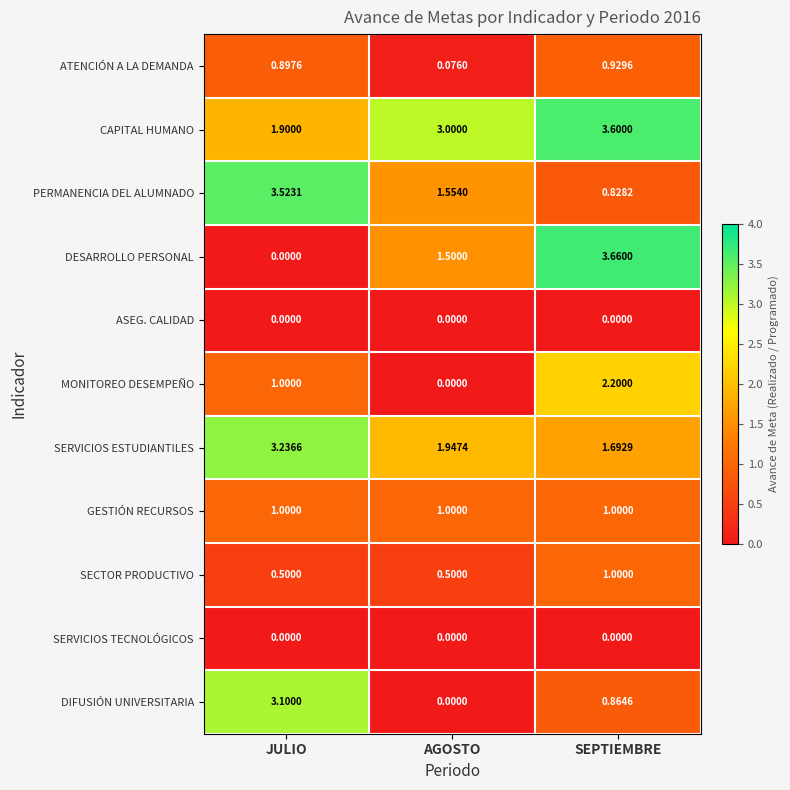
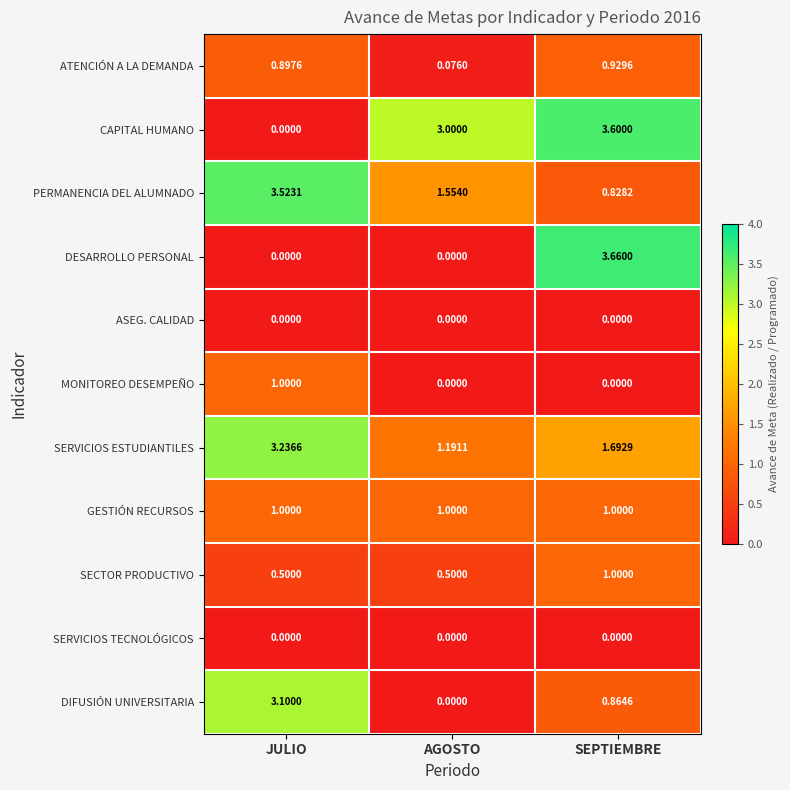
  {
    "ATENCIÓN A LA DEMANDA": {
      "JULIO": 0.8976,
      "AGOSTO": 0.0760,
      "SEPTIEMBRE": 0.9296
    },
    "CAPITAL HUMANO": {
-     "JULIO": 1.9000,
+     "JULIO": 0.0000,
      "AGOSTO": 3.0000,
      "SEPTIEMBRE": 3.6000
    },
    "PERMANENCIA DEL ALUMNADO": {
      "JULIO": 3.5231,
      "AGOSTO": 1.5540,
      "SEPTIEMBRE": 0.8282
    },
    "DESARROLLO PERSONAL": {
      "JULIO": 0.0000,
-     "AGOSTO": 1.5000,
+     "AGOSTO": 0.0000,
      "SEPTIEMBRE": 3.6600
    },
    "ASEG. CALIDAD": {
      "JULIO": 0.0000,
      "AGOSTO": 0.0000,
      "SEPTIEMBRE": 0.0000
    },
    "MONITOREO DESEMPEÑO": {
      "JULIO": 1.0000,
      "AGOSTO": 0.0000,
-     "SEPTIEMBRE": 2.2000
+     "SEPTIEMBRE": 0.0000
    },
    "SERVICIOS ESTUDIANTILES": {
      "JULIO": 3.2366,
-     "AGOSTO": 1.9474,
+     "AGOSTO": 1.1911,
      "SEPTIEMBRE": 1.6929
    },
    "GESTIÓN RECURSOS": {
      "JULIO": 1.0000,
      "AGOSTO": 1.0000,
      "SEPTIEMBRE": 1.0000
    },
    "SECTOR PRODUCTIVO": {
      "JULIO": 0.5000,
      "AGOSTO": 0.5000,
      "SEPTIEMBRE": 1.0000
    },
    "SERVICIOS TECNOLÓGICOS": {
      "JULIO": 0.0000,
      "AGOSTO": 0.0000,
      "SEPTIEMBRE": 0.0000
    },
    "DIFUSIÓN UNIVERSITARIA": {
      "JULIO": 3.1000,
      "AGOSTO": 0.0000,
      "SEPTIEMBRE": 0.8646
    }
  }
